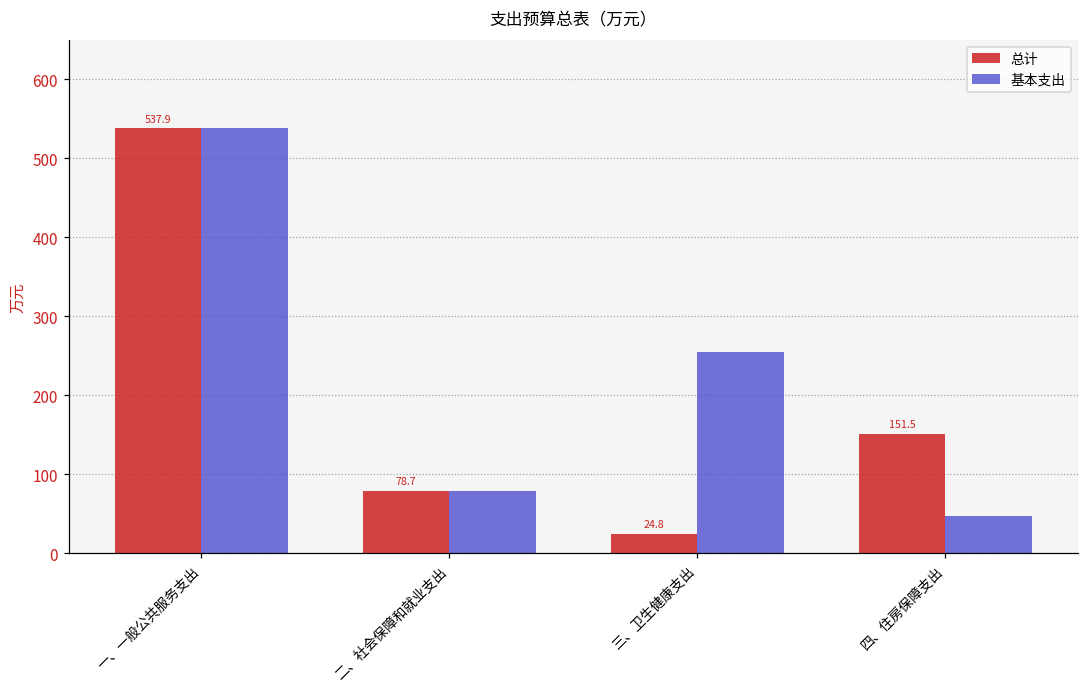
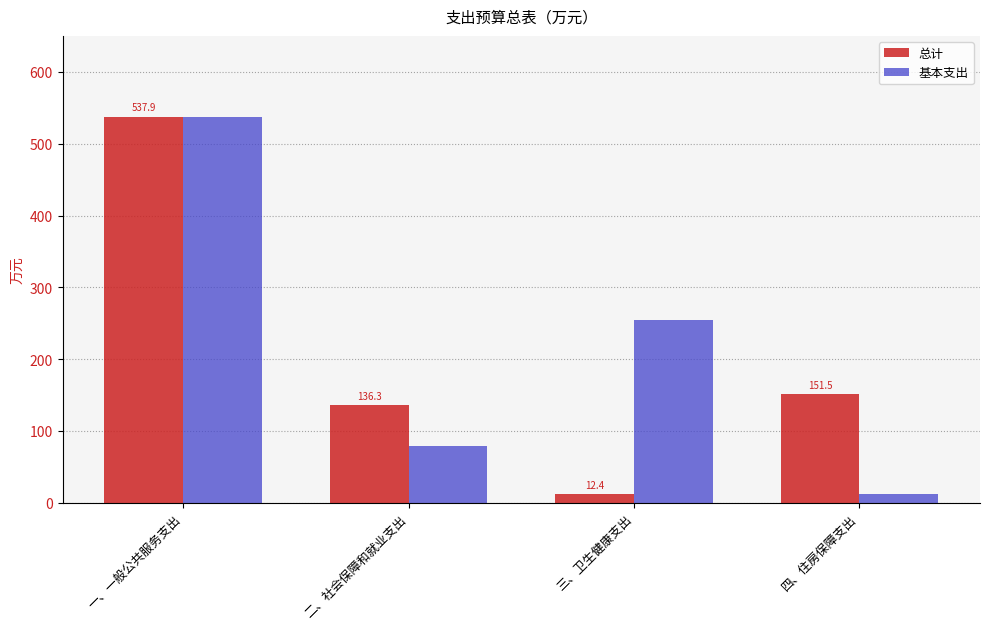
  {
    "总计": {
      "一、一般公共服务支出": 537.9,
-     "二、社会保障和就业支出": 78.7,
-     "三、卫生健康支出": 24.8,
+     "二、社会保障和就业支出": 136.3,
+     "三、卫生健康支出": 12.4,
      "四、住房保障支出": 151.5
    },
    "基本支出": {
      "一、一般公共服务支出": 540,
      "二、社会保障和就业支出": 80,
      "三、卫生健康支出": 260,
-     "四、住房保障支出": 50
+     "四、住房保障支出": 10
    }
  }
